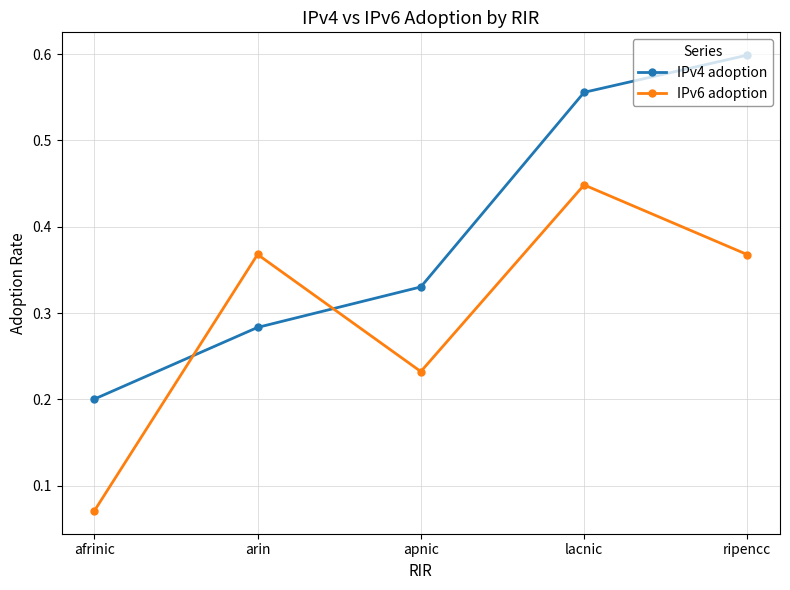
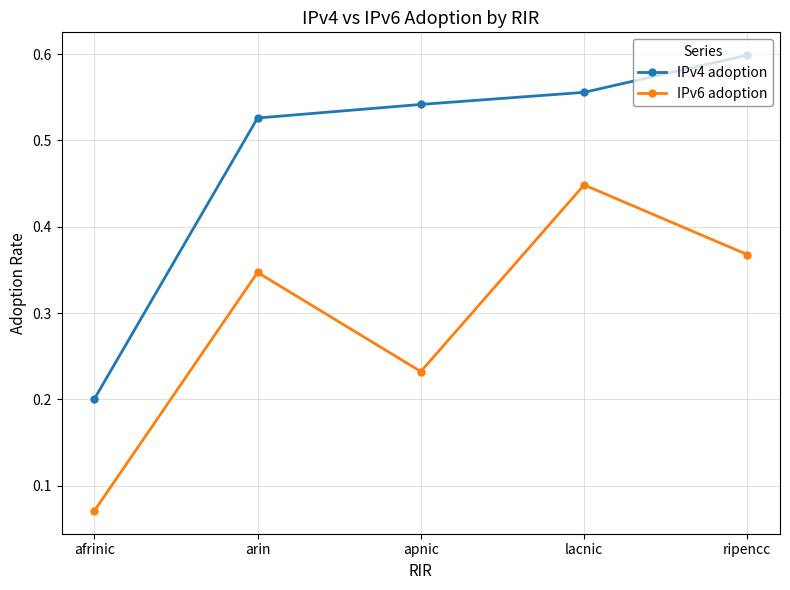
  {
    "IPv4 adoption": {
      "afrinic": 0.20,
-     "arin": 0.28,
-     "apnic": 0.33,
+     "arin": 0.53,
+     "apnic": 0.54,
      "lacnic": 0.56
    },
    "IPv6 adoption": {
      "afrinic": 0.07,
-     "arin": 0.37,
+     "arin": 0.35,
      "apnic": 0.23,
      "lacnic": 0.45,
      "ripencc": 0.37
    }
  }
